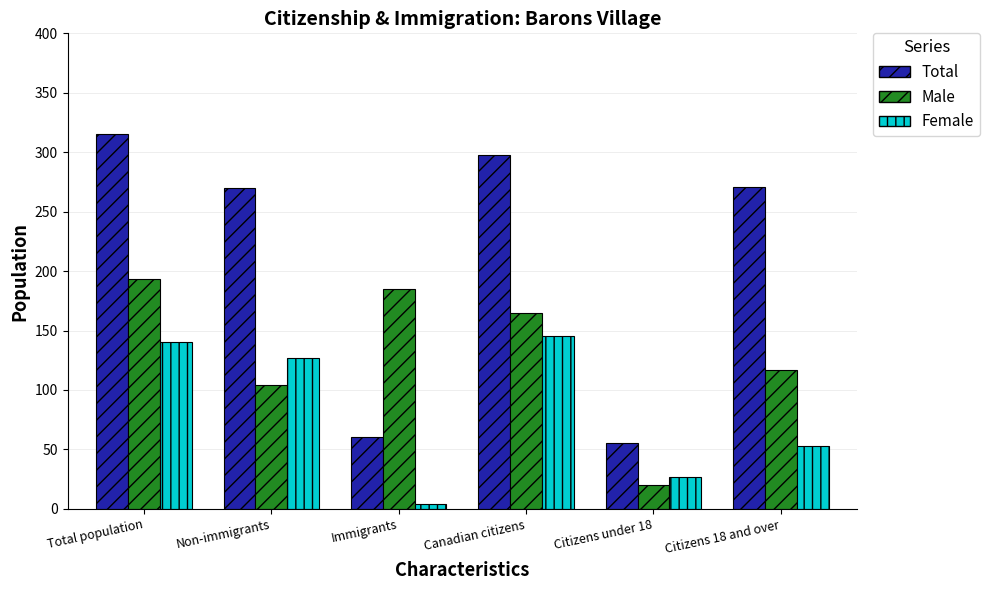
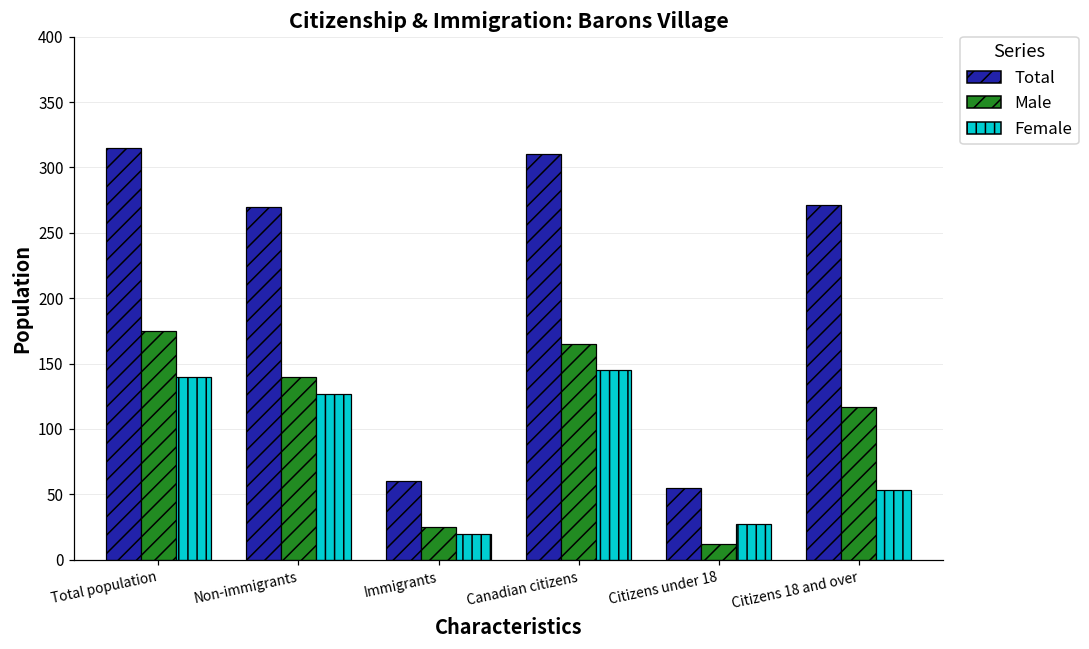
  {
    "Total": {
      "Total population": 315,
      "Non-immigrants": 270,
      "Immigrants": 60,
-     "Canadian citizens": 298,
+     "Canadian citizens": 310,
      "Citizens under 18": 55,
      "Citizens 18 and over": 271
    },
    "Male": {
-     "Total population": 193,
-     "Non-immigrants": 104,
-     "Immigrants": 185,
+     "Total population": 175,
+     "Non-immigrants": 140,
+     "Immigrants": 25,
      "Canadian citizens": 165,
-     "Citizens under 18": 20,
+     "Citizens under 18": 12,
      "Citizens 18 and over": 117
    },
    "Female": {
      "Total population": 140,
      "Non-immigrants": 127,
-     "Immigrants": 4,
+     "Immigrants": 20,
      "Canadian citizens": 145,
      "Citizens under 18": 27,
      "Citizens 18 and over": 53
    }
  }
